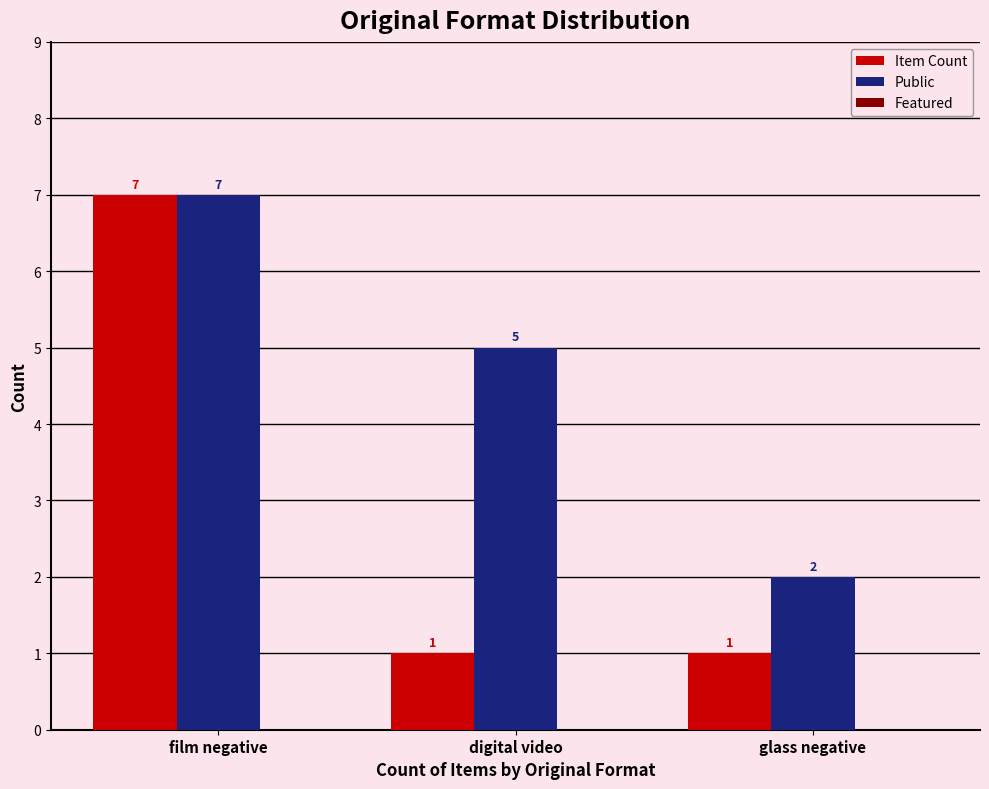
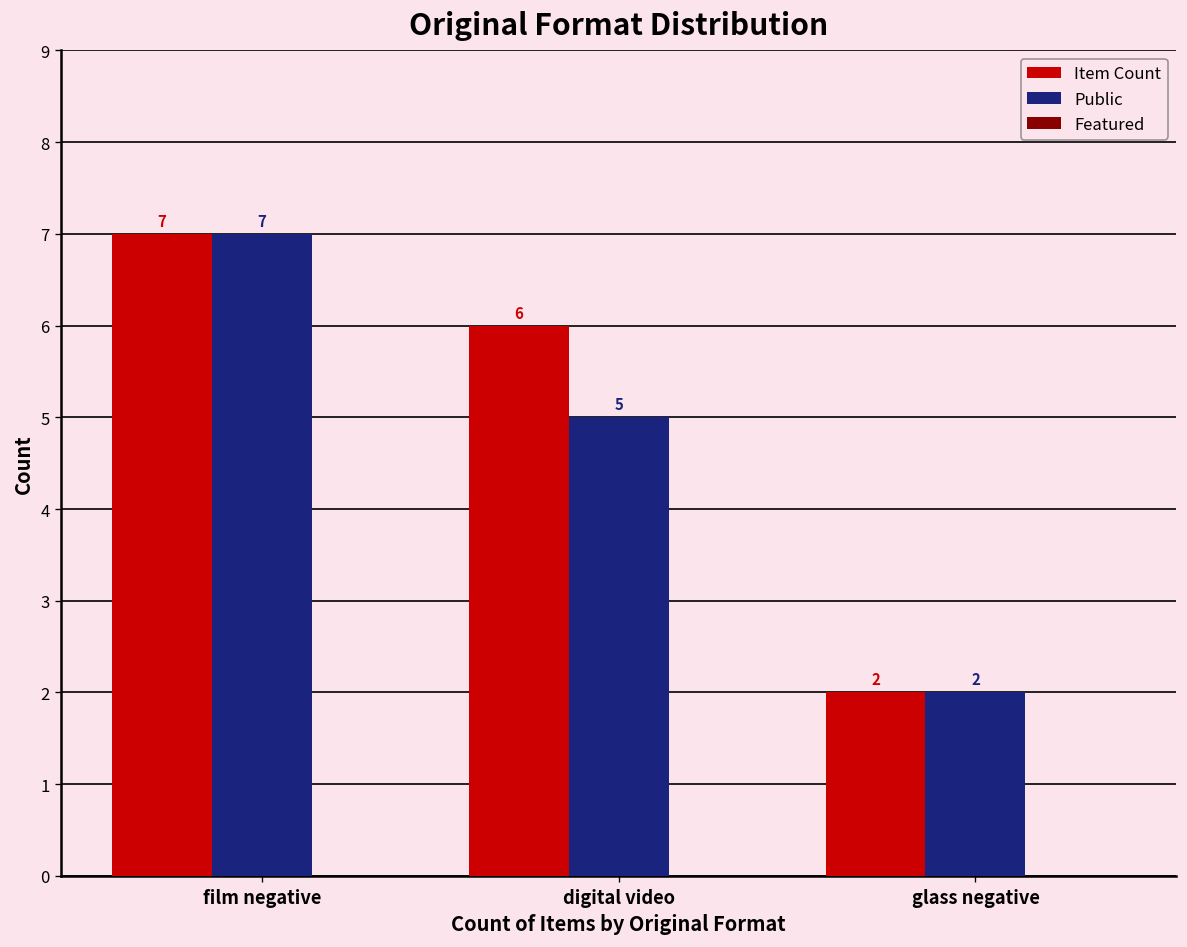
  {
    "Item Count": {
      "film negative": 7,
-     "digital video": 1,
-     "glass negative": 1
+     "digital video": 6,
+     "glass negative": 2
    },
    "Public": {
      "film negative": 7,
      "digital video": 5,
      "glass negative": 2
    },
    "Featured": {
      "film negative": 0.0,
      "digital video": 0.0,
      "glass negative": 0.0
    }
  }
